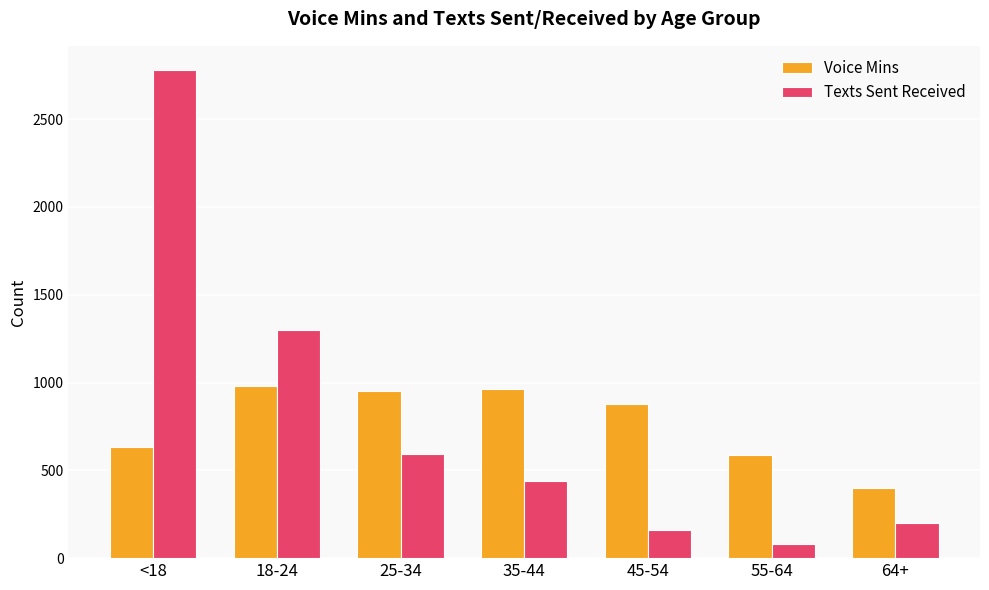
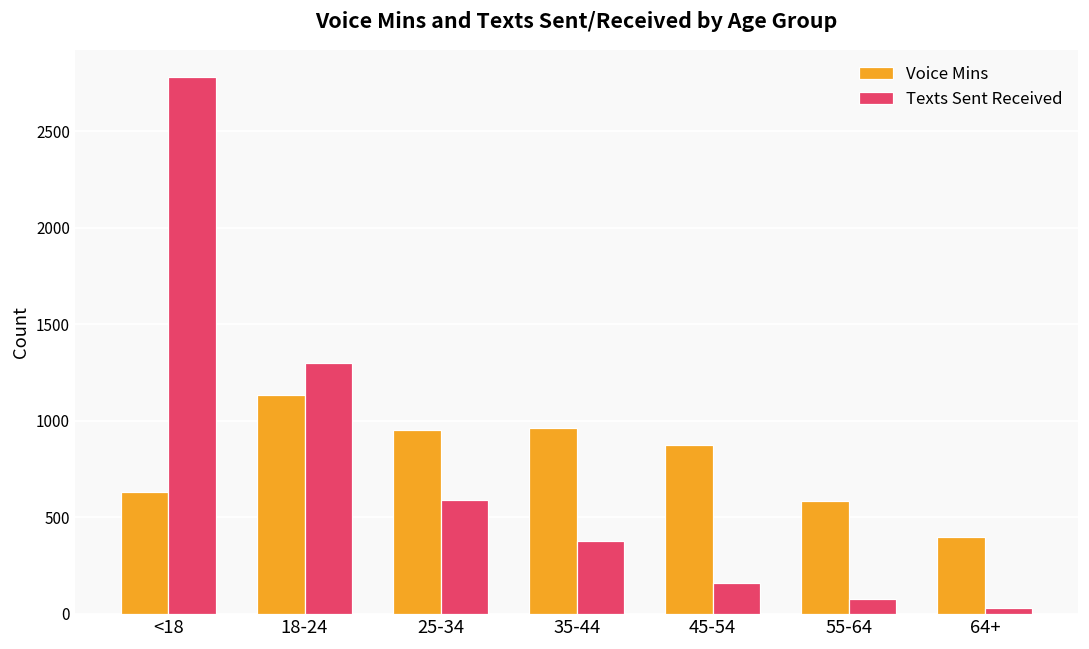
  {
    "Voice Mins": {
      "<18": 630,
-     "18-24": 980,
+     "18-24": 1130,
      "25-34": 950,
      "35-44": 970,
      "45-54": 880,
      "55-64": 590,
      "64+": 400
    },
    "Texts Sent Received": {
      "<18": 2780,
      "18-24": 1300,
      "25-34": 590,
-     "35-44": 440,
+     "35-44": 380,
      "45-54": 160,
      "55-64": 80,
-     "64+": 200
+     "64+": 30
    }
  }
